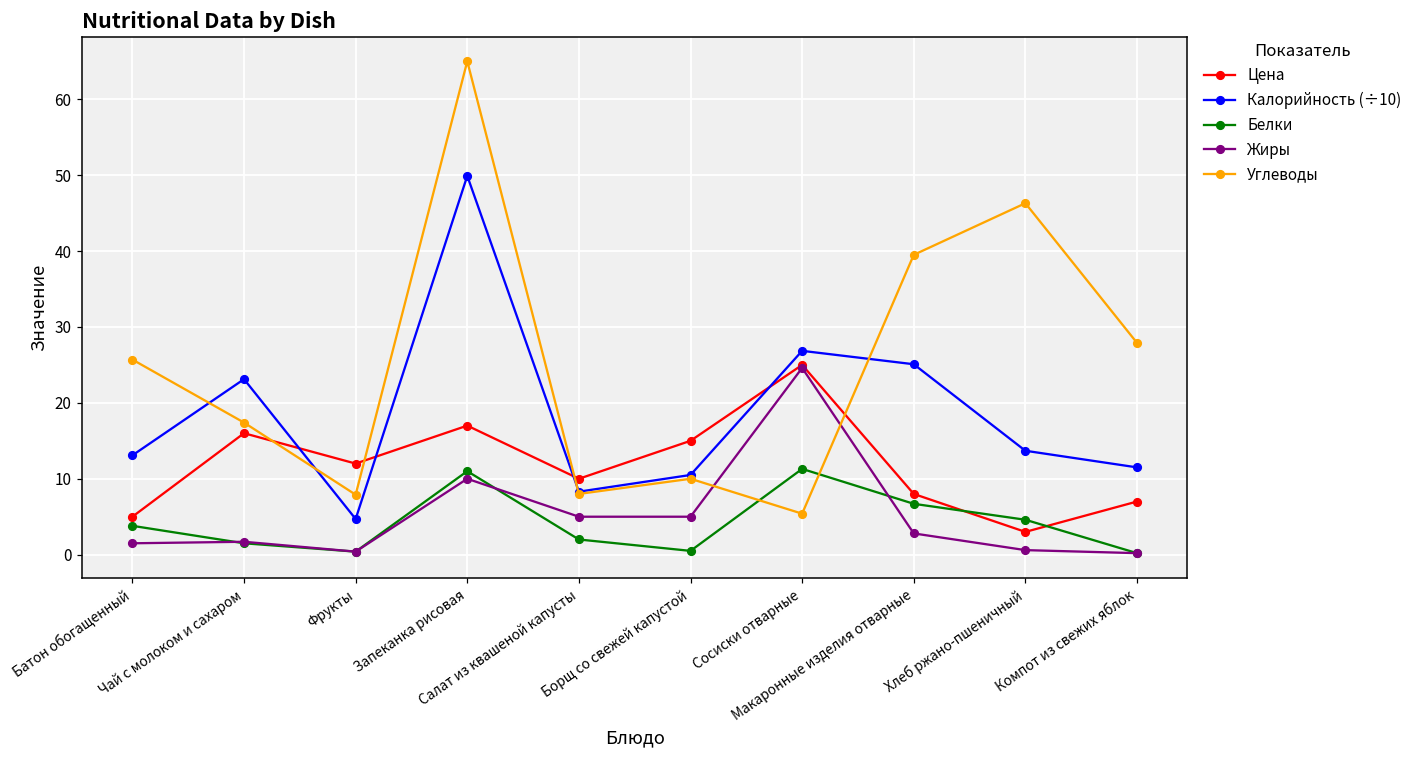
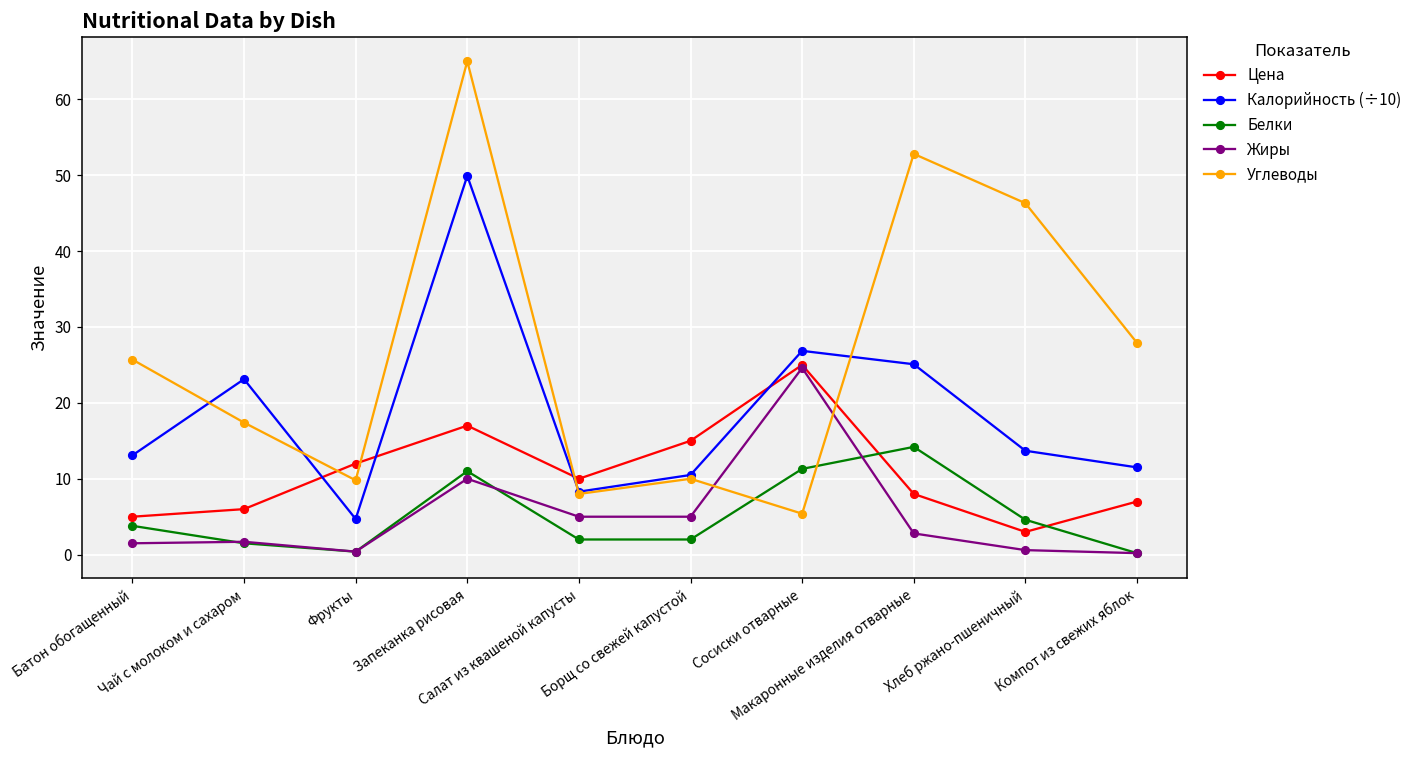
  {
    "Цена": {
      "Батон обогащенный": 5,
-     "Чай с молоком и сахаром": 16,
+     "Чай с молоком и сахаром": 6,
      "Фрукты": 12,
      "Запеканка рисовая": 17,
      "Салат из квашеной капусты": 10,
      "Борщ со свежей капустой": 15,
      "Сосиски отварные": 25,
      "Макаронные изделия отварные": 8,
      "Хлеб ржано-пшеничный": 3,
      "Компот из свежих яблок": 7
    },
    "Калорийность (÷10)": {
      "Батон обогащенный": 13,
      "Чай с молоком и сахаром": 23,
      "Фрукты": 5,
      "Запеканка рисовая": 50,
      "Борщ со свежей капустой": 11,
      "Сосиски отварные": 27,
      "Макаронные изделия отварные": 25,
      "Хлеб ржано-пшеничный": 14,
      "Компот из свежих яблок": 12
    },
    "Белки": {
      "Батон обогащенный": 4,
      "Запеканка рисовая": 11,
      "Салат из квашеной капусты": 2,
-     "Борщ со свежей капустой": 1,
+     "Борщ со свежей капустой": 2,
      "Сосиски отварные": 11,
-     "Макаронные изделия отварные": 7,
+     "Макаронные изделия отварные": 14,
      "Хлеб ржано-пшеничный": 5
    },
    "Жиры": {
      "Батон обогащенный": 2,
      "Запеканка рисовая": 10,
      "Салат из квашеной капусты": 5,
      "Борщ со свежей капустой": 5,
      "Сосиски отварные": 25,
      "Макаронные изделия отварные": 3,
      "Хлеб ржано-пшеничный": 1
    },
    "Углеводы": {
      "Батон обогащенный": 26,
      "Чай с молоком и сахаром": 17,
-     "Фрукты": 8,
+     "Фрукты": 10,
      "Запеканка рисовая": 65,
      "Борщ со свежей капустой": 10,
      "Сосиски отварные": 5,
-     "Макаронные изделия отварные": 40,
+     "Макаронные изделия отварные": 53,
      "Хлеб ржано-пшеничный": 46,
      "Компот из свежих яблок": 28
    }
  }
